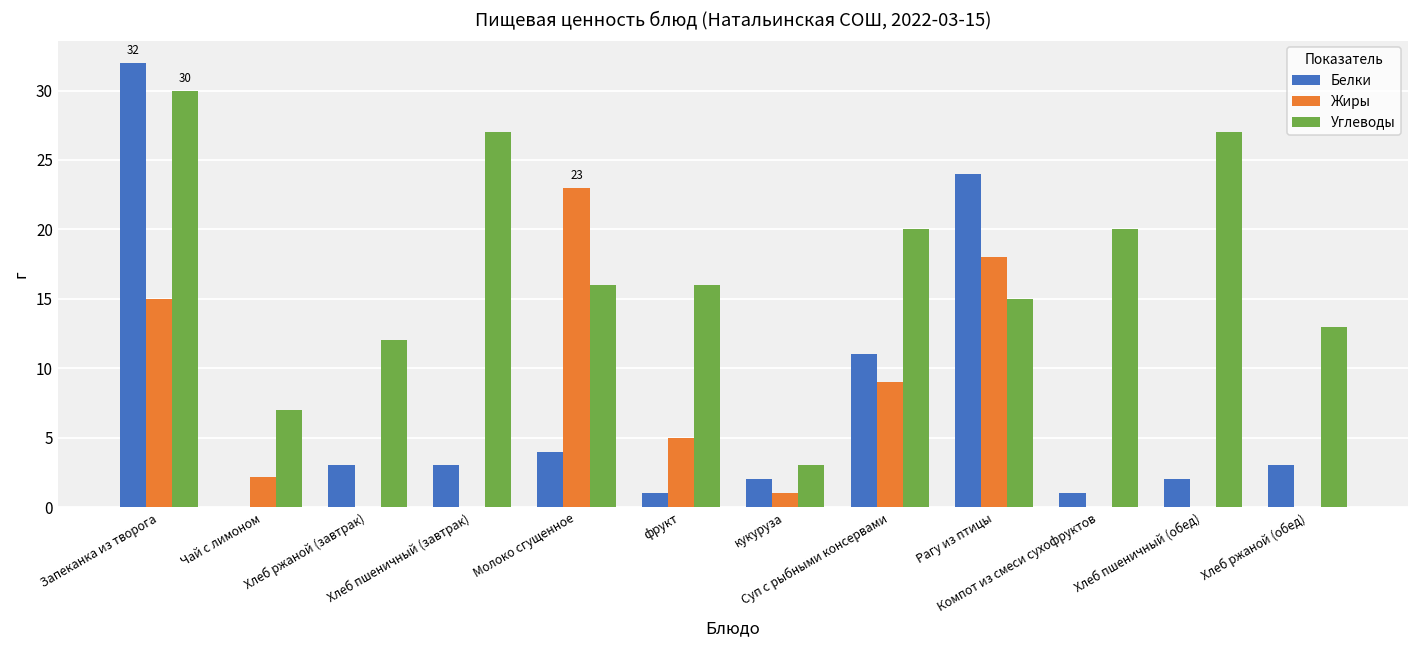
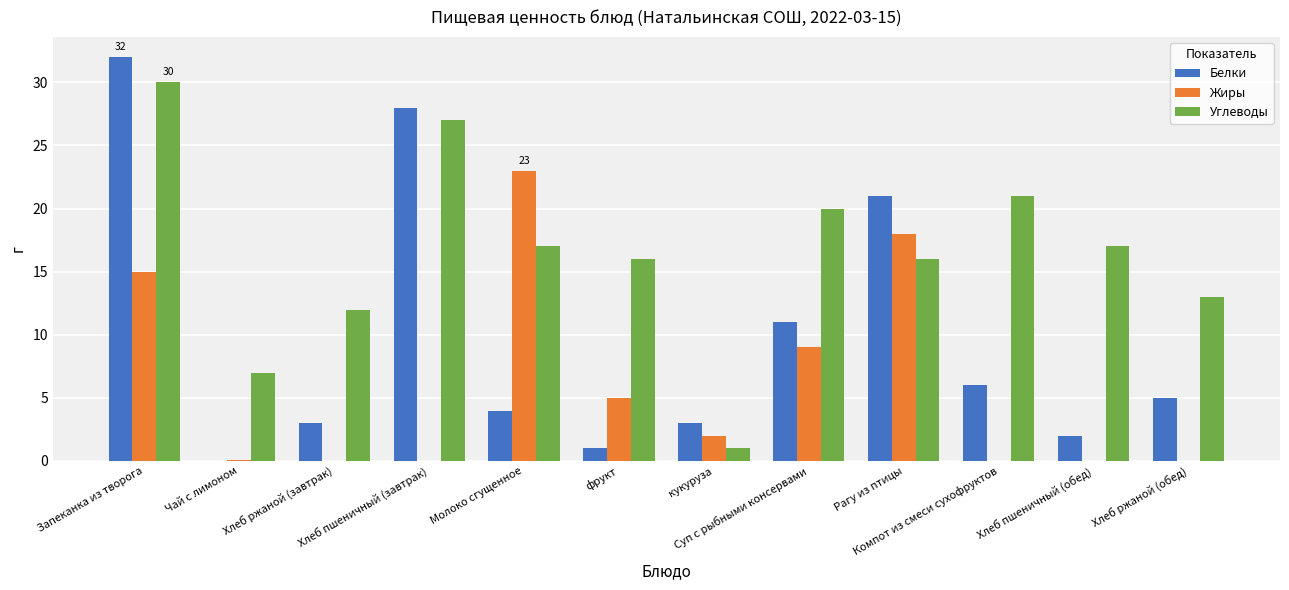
  {
    "Белки": {
      "Чай с лимоном": 0,
      "Хлеб ржаной (завтрак)": 3,
-     "Хлеб пшеничный (завтрак)": 3,
+     "Хлеб пшеничный (завтрак)": 28,
      "Молоко сгущенное": 4,
      "фрукт": 1,
-     "кукуруза": 2,
+     "кукуруза": 3,
      "Суп с рыбными консервами": 11,
-     "Рагу из птицы": 24,
-     "Компот из смеси сухофруктов": 1,
+     "Рагу из птицы": 21,
+     "Компот из смеси сухофруктов": 6,
      "Хлеб пшеничный (обед)": 2,
-     "Хлеб ржаной (обед)": 3
+     "Хлеб ржаной (обед)": 5
    },
    "Жиры": {
      "Запеканка из творога": 15.0,
-     "Чай с лимоном": 2.2,
+     "Чай с лимоном": 0.1,
      "Хлеб ржаной (завтрак)": 0.0,
      "Хлеб пшеничный (завтрак)": 0.0,
      "фрукт": 5.0,
-     "кукуруза": 1,
+     "кукуруза": 2,
      "Суп с рыбными консервами": 9.0,
      "Рагу из птицы": 18.0,
      "Компот из смеси сухофруктов": 0.0,
      "Хлеб пшеничный (обед)": 0.0,
      "Хлеб ржаной (обед)": 0.0
    },
    "Углеводы": {
      "Чай с лимоном": 7,
      "Хлеб ржаной (завтрак)": 12,
      "Хлеб пшеничный (завтрак)": 27,
-     "Молоко сгущенное": 16,
+     "Молоко сгущенное": 17,
      "фрукт": 16,
-     "кукуруза": 3,
+     "кукуруза": 1,
      "Суп с рыбными консервами": 20,
-     "Рагу из птицы": 15,
-     "Компот из смеси сухофруктов": 20,
-     "Хлеб пшеничный (обед)": 27,
+     "Рагу из птицы": 16,
+     "Компот из смеси сухофруктов": 21,
+     "Хлеб пшеничный (обед)": 17,
      "Хлеб ржаной (обед)": 13
    }
  }
